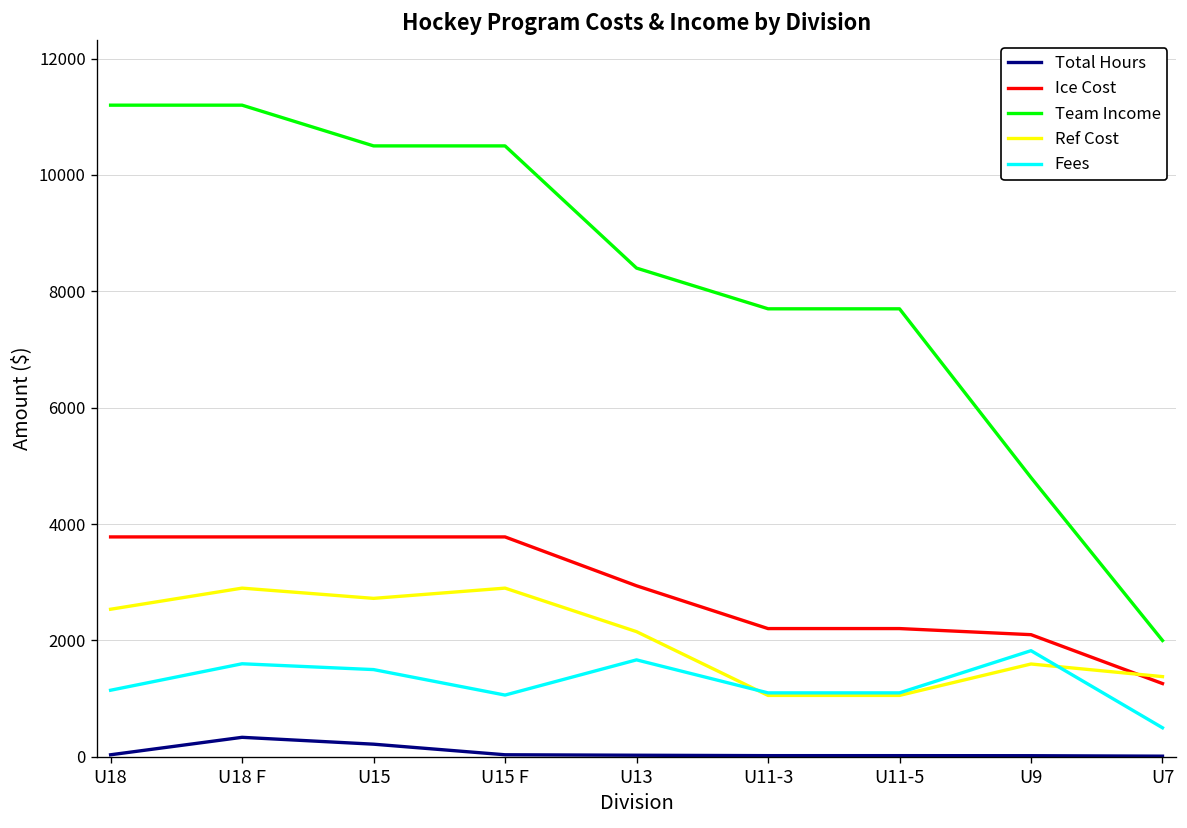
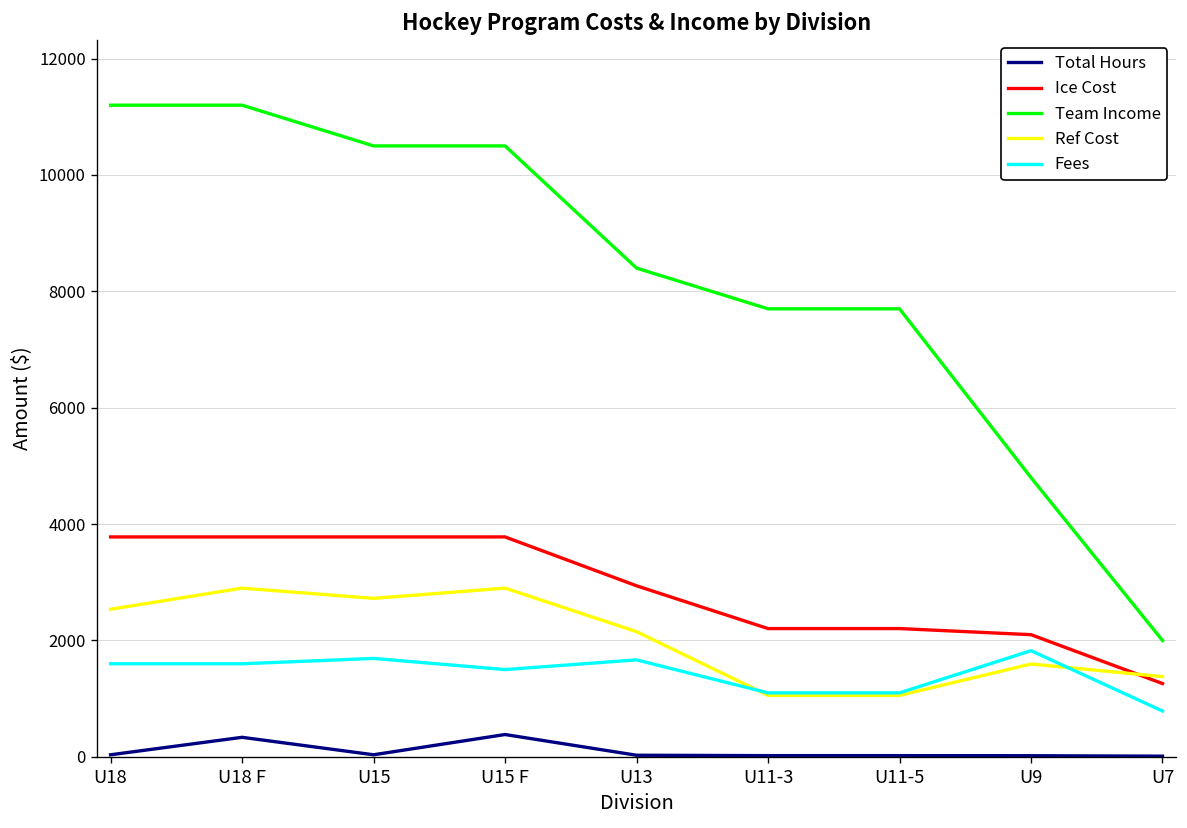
  {
    "Total Hours": {
      "U18": 0,
      "U18 F": 300,
-     "U15": 200,
-     "U15 F": 0,
+     "U15": 0,
+     "U15 F": 400,
      "U13": 0,
      "U11-3": 0,
      "U11-5": 0,
      "U9": 0,
      "U7": 0
    },
    "Ice Cost": {
      "U18": 3800,
      "U18 F": 3800,
      "U15": 3800,
      "U15 F": 3800,
      "U13": 2900,
      "U11-3": 2200,
      "U11-5": 2200,
      "U9": 2100,
      "U7": 1300
    },
    "Team Income": {
      "U18": 11200,
      "U18 F": 11200,
      "U15": 10500,
      "U15 F": 10500,
      "U13": 8400,
      "U11-3": 7700,
      "U11-5": 7700,
      "U9": 4800,
      "U7": 2000
    },
    "Ref Cost": {
      "U18": 2500,
      "U18 F": 2900,
      "U15": 2700,
      "U15 F": 2900,
      "U13": 2200,
      "U9": 1600,
      "U7": 1400
    },
    "Fees": {
-     "U18": 1100,
+     "U18": 1600,
      "U18 F": 1600,
-     "U15": 1500,
-     "U15 F": 1100,
+     "U15": 1700,
+     "U15 F": 1500,
      "U13": 1700,
      "U9": 1800,
-     "U7": 500
+     "U7": 800
    }
  }
